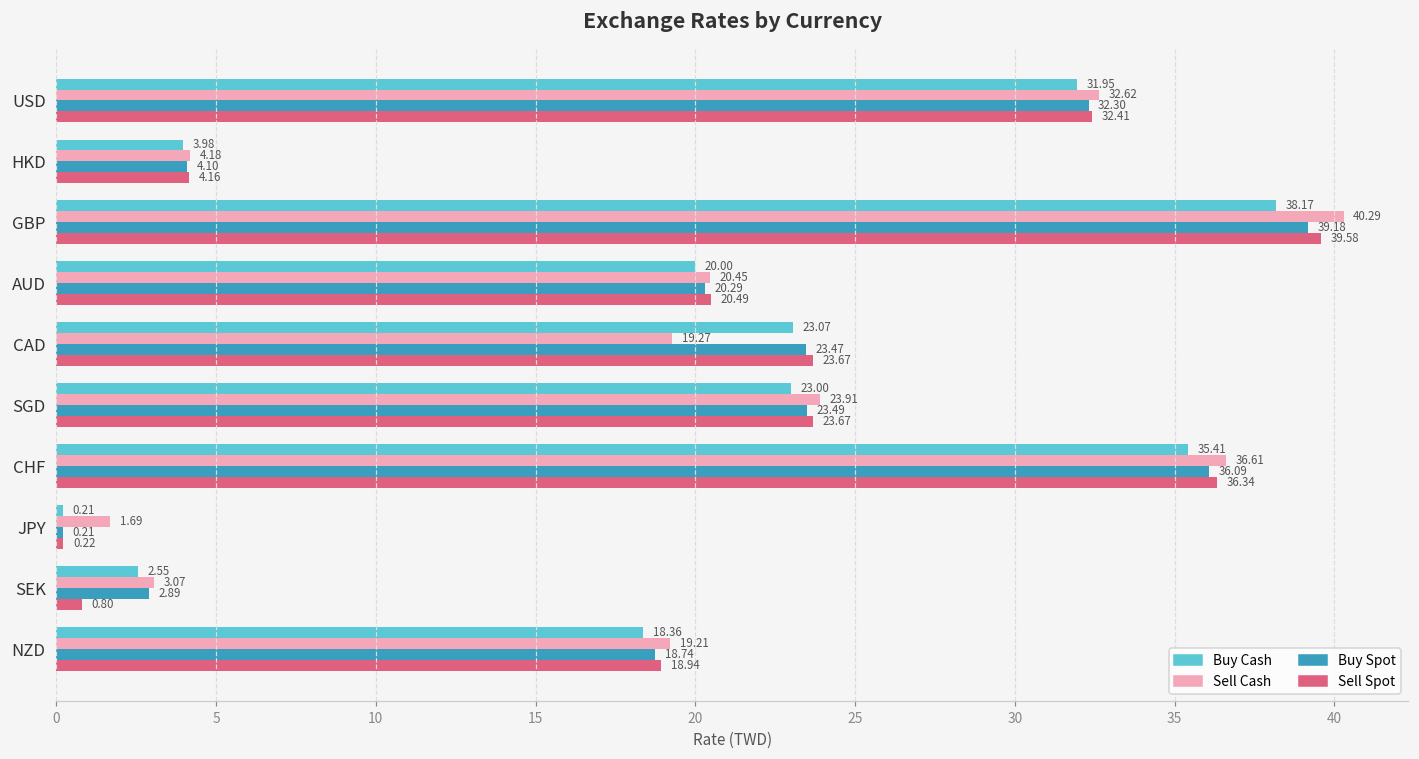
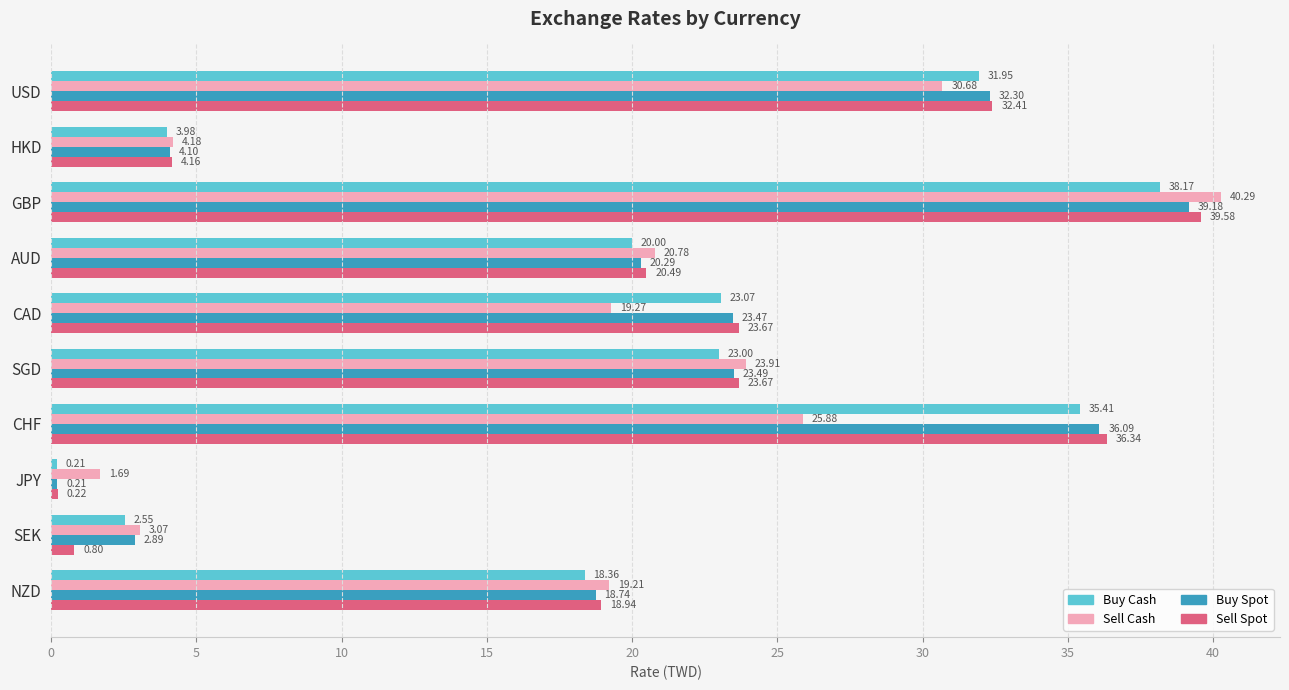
  {
    "Sell Cash": {
-     "USD": 32.62,
+     "USD": 30.68,
      "HKD": 4.18,
      "GBP": 40.29,
-     "AUD": 20.45,
+     "AUD": 20.78,
      "CAD": 19.27,
      "SGD": 23.91,
-     "CHF": 36.61,
+     "CHF": 25.88,
      "JPY": 1.69,
      "SEK": 3.07,
      "NZD": 19.21
    },
    "Sell Spot": {
      "USD": 32.41,
      "HKD": 4.16,
      "GBP": 39.58,
      "AUD": 20.49,
      "CAD": 23.67,
      "SGD": 23.67,
      "CHF": 36.34,
      "JPY": 0.22,
      "SEK": 0.80,
      "NZD": 18.94
    }
  }
